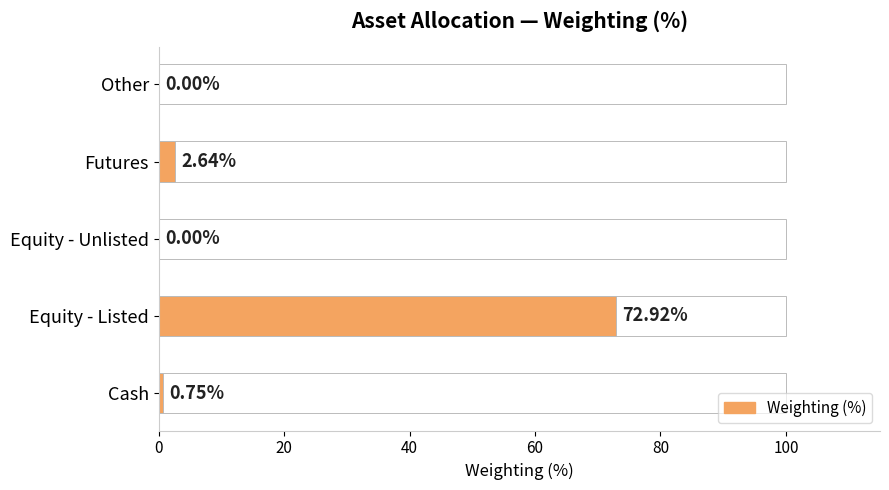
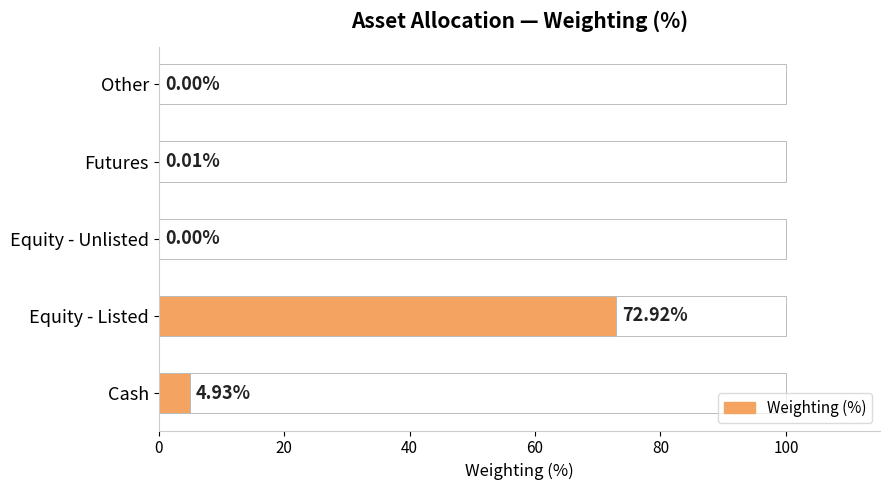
  {
    "Weighting (%)": {
      "Other": "0.00%",
-     "Futures": "2.64%",
+     "Futures": "0.01%",
      "Equity - Unlisted": "0.00%",
-     "Cash": "0.75%"
+     "Cash": "4.93%"
    }
  }
